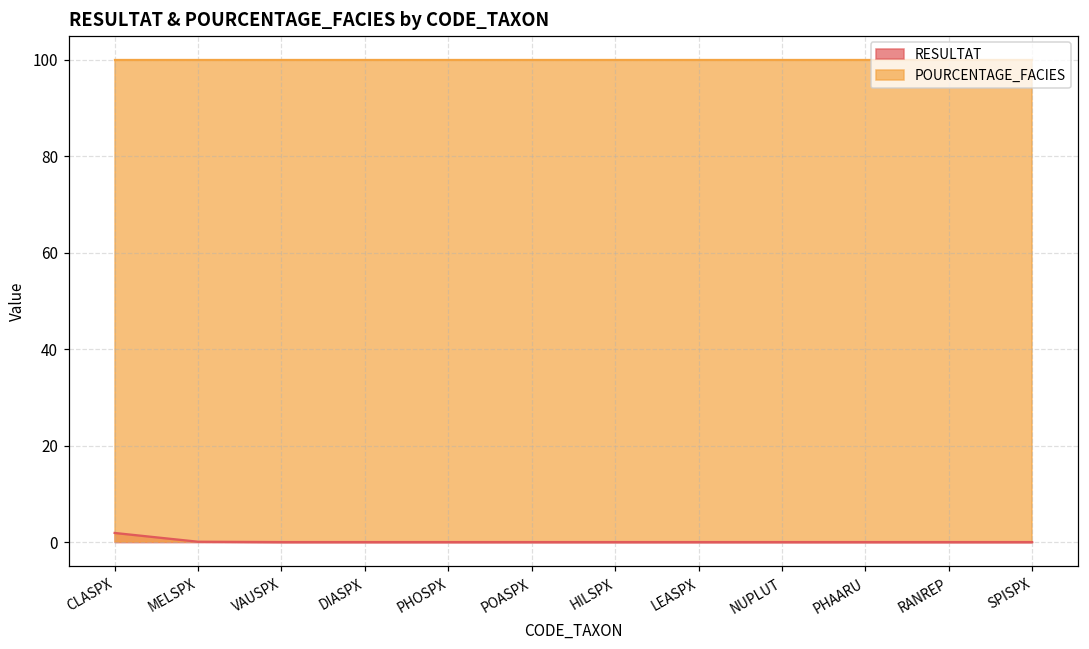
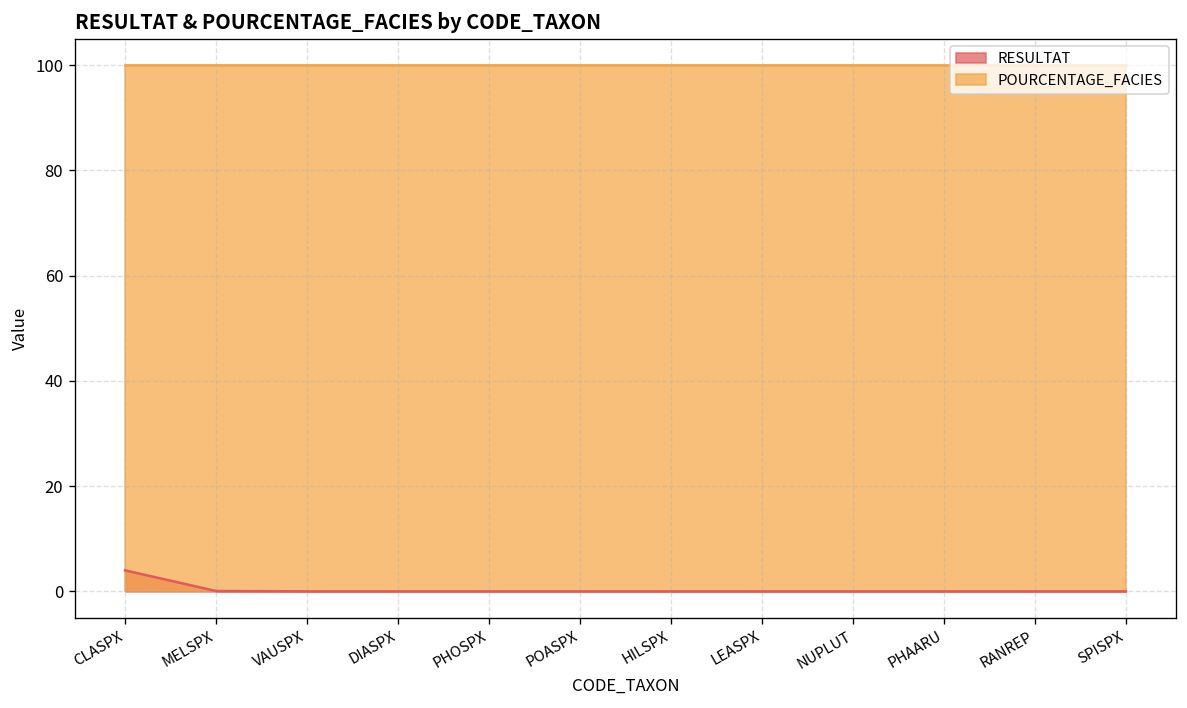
  {
    "RESULTAT": {
-     "CLASPX": 2,
+     "CLASPX": 4,
      "MELSPX": 0,
      "VAUSPX": 0,
      "DIASPX": 0,
      "PHOSPX": 0,
      "POASPX": 0,
      "HILSPX": 0,
      "LEASPX": 0,
      "NUPLUT": 0,
      "PHAARU": 0,
      "RANREP": 0,
      "SPISPX": 0
    },
    "POURCENTAGE_FACIES": {
      "CLASPX": 100,
      "MELSPX": 100,
      "VAUSPX": 100,
      "DIASPX": 100,
      "PHOSPX": 100,
      "POASPX": 100,
      "HILSPX": 100,
      "LEASPX": 100,
      "NUPLUT": 100,
      "PHAARU": 100
    }
  }
